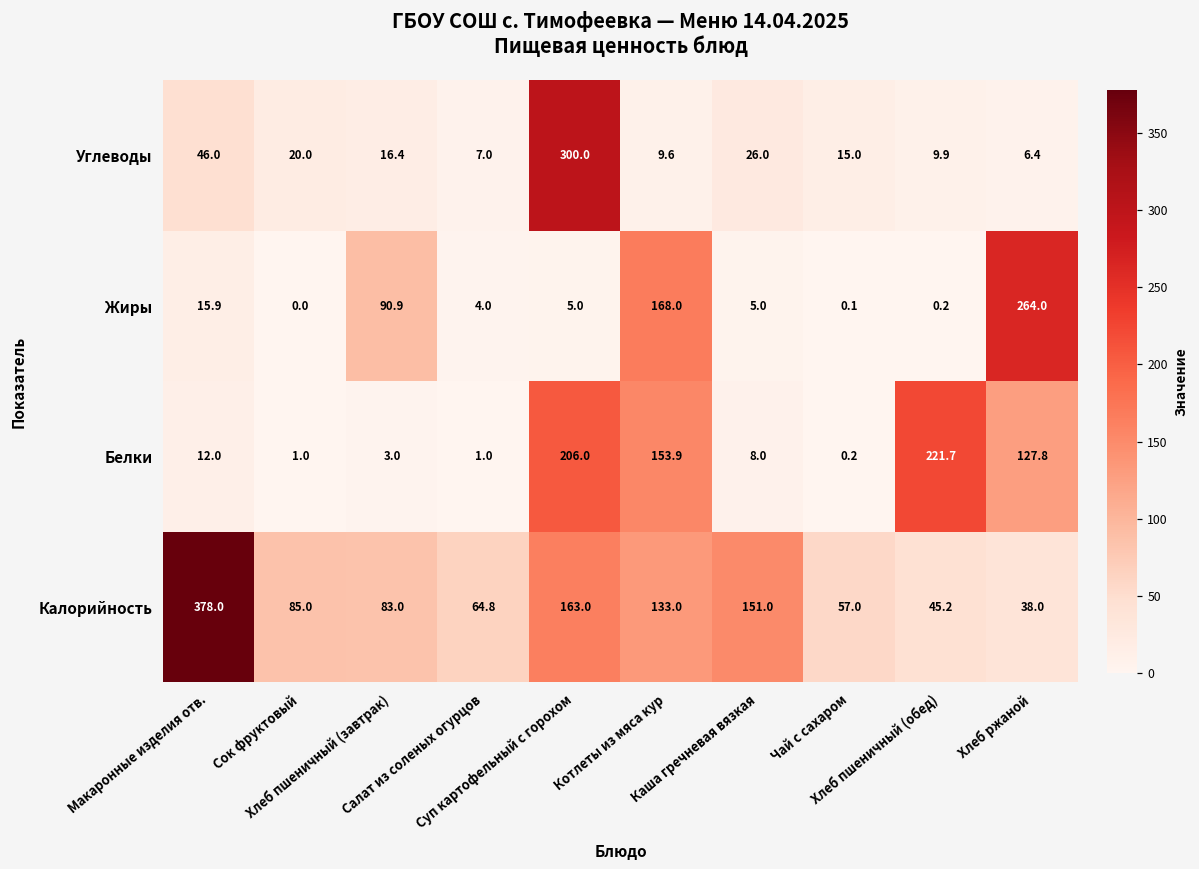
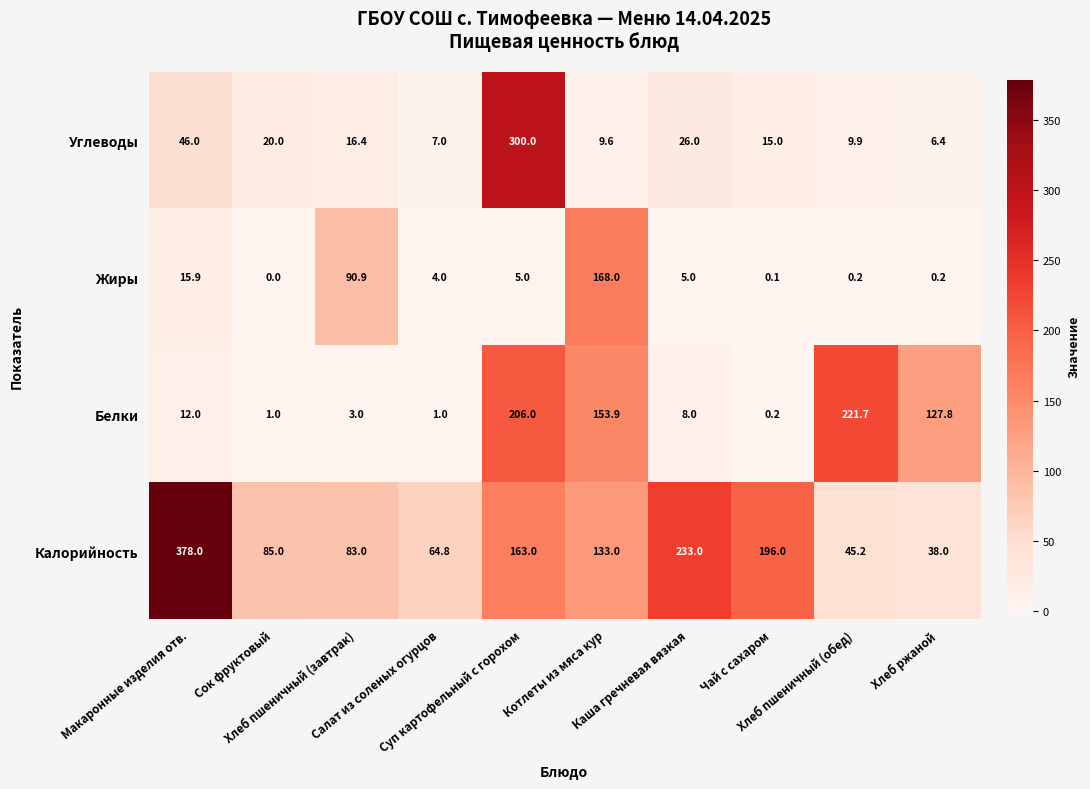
  {
    "Углеводы": {
      "Макаронные изделия отв.": 46.0,
      "Сок фруктовый": 20.0,
      "Хлеб пшеничный (завтрак)": 16.4,
      "Салат из соленых огурцов": 7.0,
      "Суп картофельный с горохом": 300.0,
      "Котлеты из мяса кур": 9.6,
      "Каша гречневая вязкая": 26.0,
      "Чай с сахаром": 15.0,
      "Хлеб пшеничный (обед)": 9.9,
      "Хлеб ржаной": 6.4
    },
    "Жиры": {
      "Макаронные изделия отв.": 15.9,
      "Сок фруктовый": 0.0,
      "Хлеб пшеничный (завтрак)": 90.9,
      "Салат из соленых огурцов": 4.0,
      "Суп картофельный с горохом": 5.0,
      "Котлеты из мяса кур": 168.0,
      "Каша гречневая вязкая": 5.0,
      "Чай с сахаром": 0.1,
      "Хлеб пшеничный (обед)": 0.2,
-     "Хлеб ржаной": 264.0
+     "Хлеб ржаной": 0.2
    },
    "Белки": {
      "Макаронные изделия отв.": 12.0,
      "Сок фруктовый": 1.0,
      "Хлеб пшеничный (завтрак)": 3.0,
      "Салат из соленых огурцов": 1.0,
      "Суп картофельный с горохом": 206.0,
      "Котлеты из мяса кур": 153.9,
      "Каша гречневая вязкая": 8.0,
      "Чай с сахаром": 0.2,
      "Хлеб пшеничный (обед)": 221.7,
      "Хлеб ржаной": 127.8
    },
    "Калорийность": {
      "Макаронные изделия отв.": 378.0,
      "Сок фруктовый": 85.0,
      "Хлеб пшеничный (завтрак)": 83.0,
      "Салат из соленых огурцов": 64.8,
      "Суп картофельный с горохом": 163.0,
      "Котлеты из мяса кур": 133.0,
-     "Каша гречневая вязкая": 151.0,
-     "Чай с сахаром": 57.0,
+     "Каша гречневая вязкая": 233.0,
+     "Чай с сахаром": 196.0,
      "Хлеб пшеничный (обед)": 45.2,
      "Хлеб ржаной": 38.0
    }
  }
